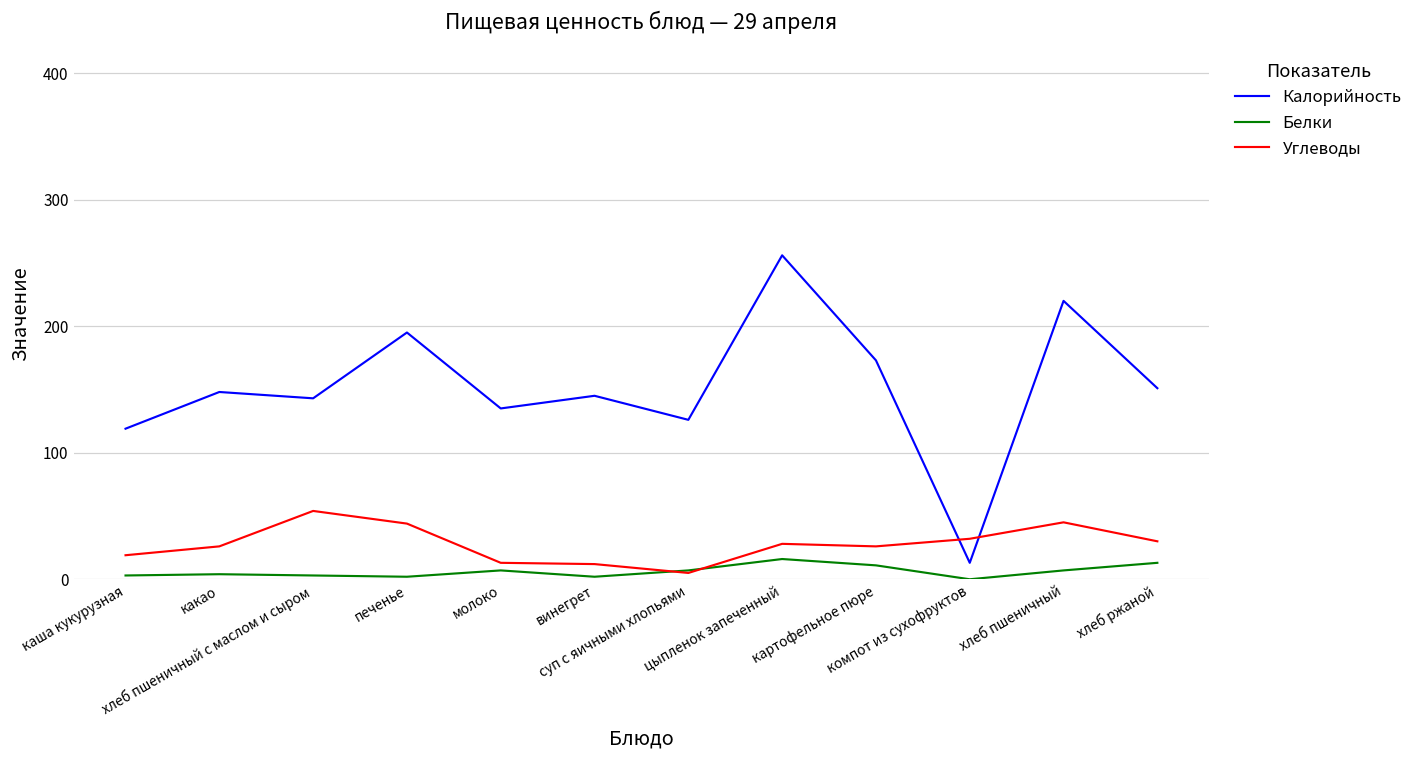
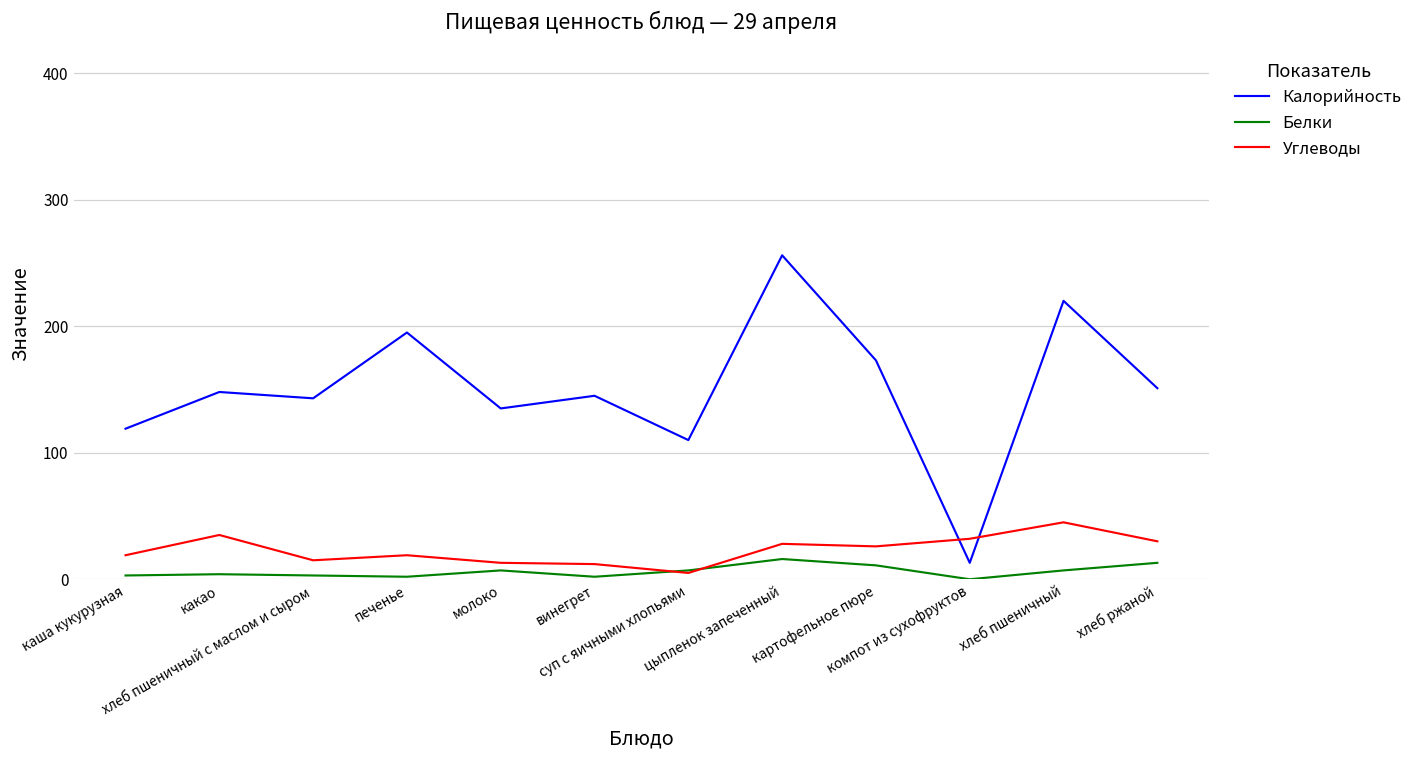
  {
    "Калорийность": {
      "каша кукурузная": 119,
      "какао": 148,
      "хлеб пшеничный с маслом и сыром": 143,
      "печенье": 195,
      "молоко": 135,
      "винегрет": 145,
-     "суп с яичными хлопьями": 126,
+     "суп с яичными хлопьями": 110,
      "цыпленок запеченный": 256,
      "картофельное пюре": 173,
      "компот из сухофруктов": 13,
      "хлеб пшеничный": 220,
      "хлеб ржаной": 151
    },
    "Белки": {
      "каша кукурузная": 3,
      "какао": 4,
      "хлеб пшеничный с маслом и сыром": 3,
      "печенье": 2,
      "молоко": 7,
      "винегрет": 2,
      "цыпленок запеченный": 16,
      "картофельное пюре": 11,
      "компот из сухофруктов": 0,
      "хлеб пшеничный": 7,
      "хлеб ржаной": 13
    },
    "Углеводы": {
      "каша кукурузная": 19,
-     "какао": 26,
-     "хлеб пшеничный с маслом и сыром": 54,
-     "печенье": 44,
+     "какао": 35,
+     "хлеб пшеничный с маслом и сыром": 15,
+     "печенье": 19,
      "молоко": 13,
      "винегрет": 12,
      "цыпленок запеченный": 28,
      "картофельное пюре": 26,
      "компот из сухофруктов": 32,
      "хлеб пшеничный": 45,
      "хлеб ржаной": 30
    }
  }
